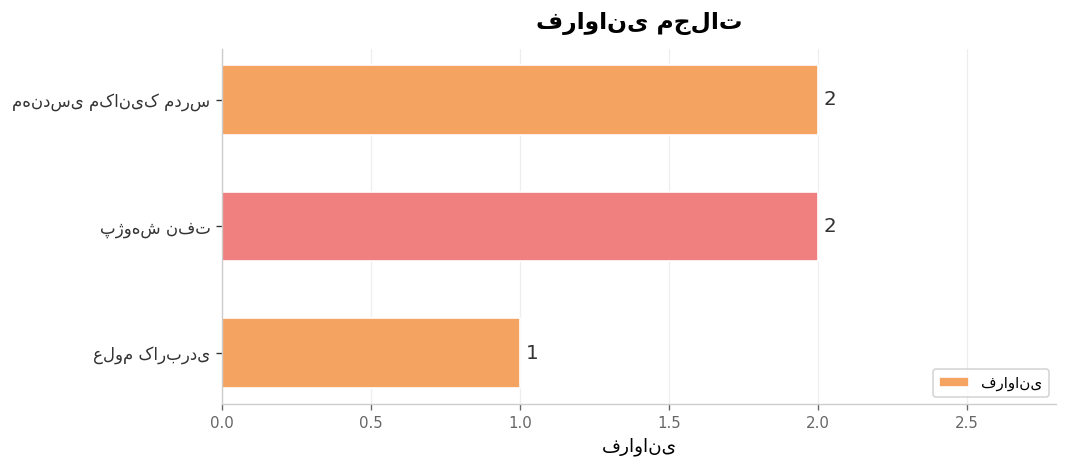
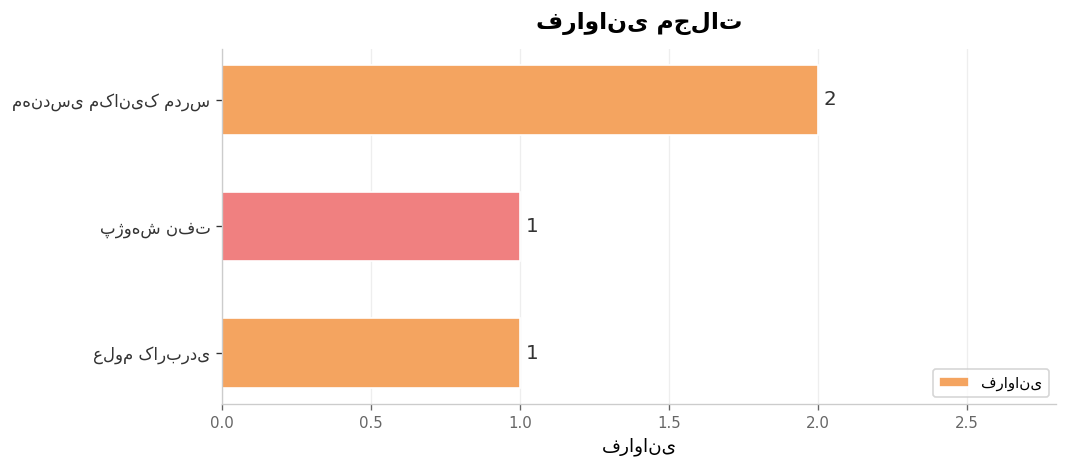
  {
    "مهندسی مکانیک مدرس": 2,
-   "پژوهش نفت": 2,
+   "پژوهش نفت": 1,
    "علوم کاربردی": 1
  }
